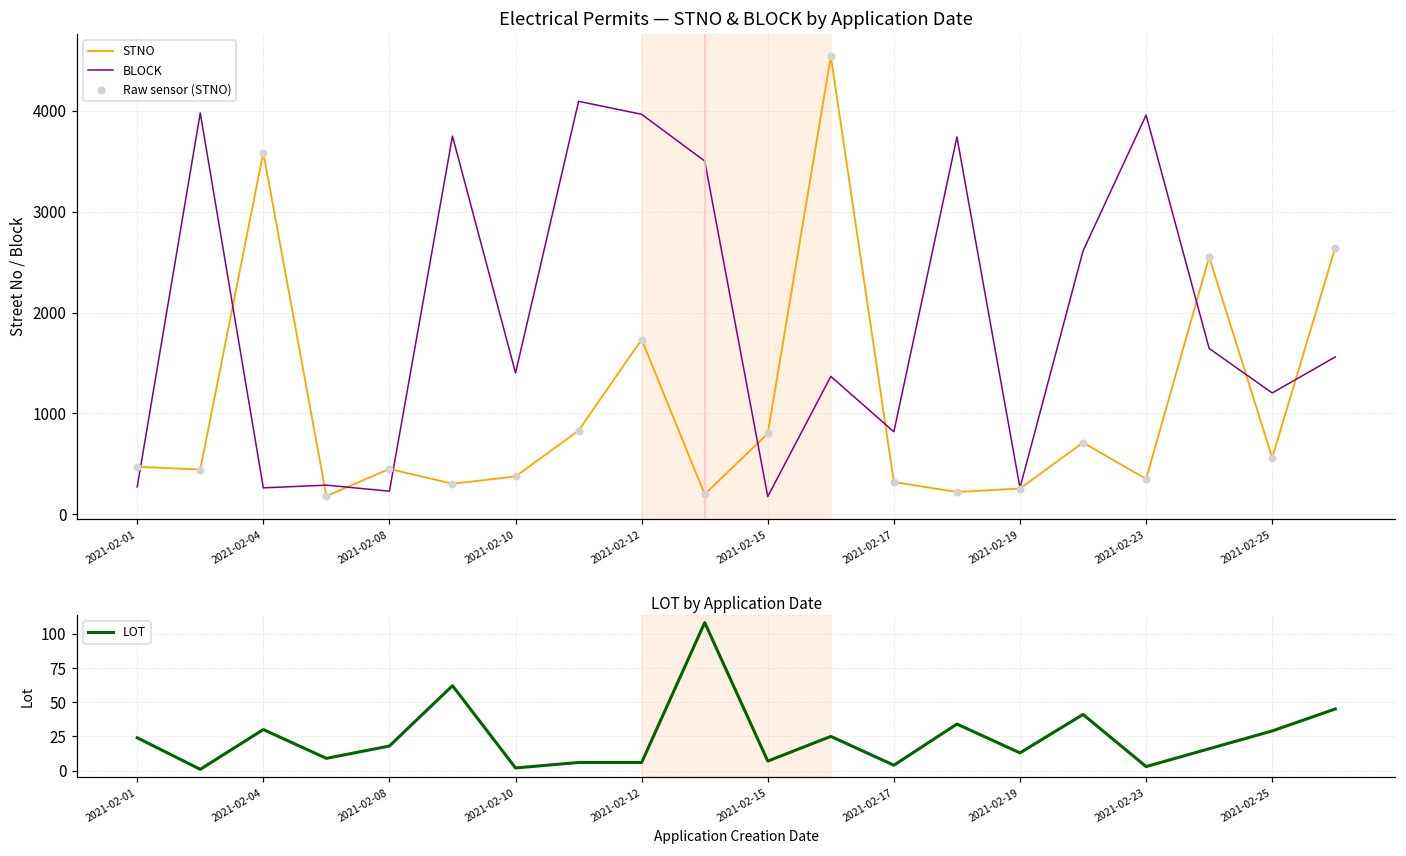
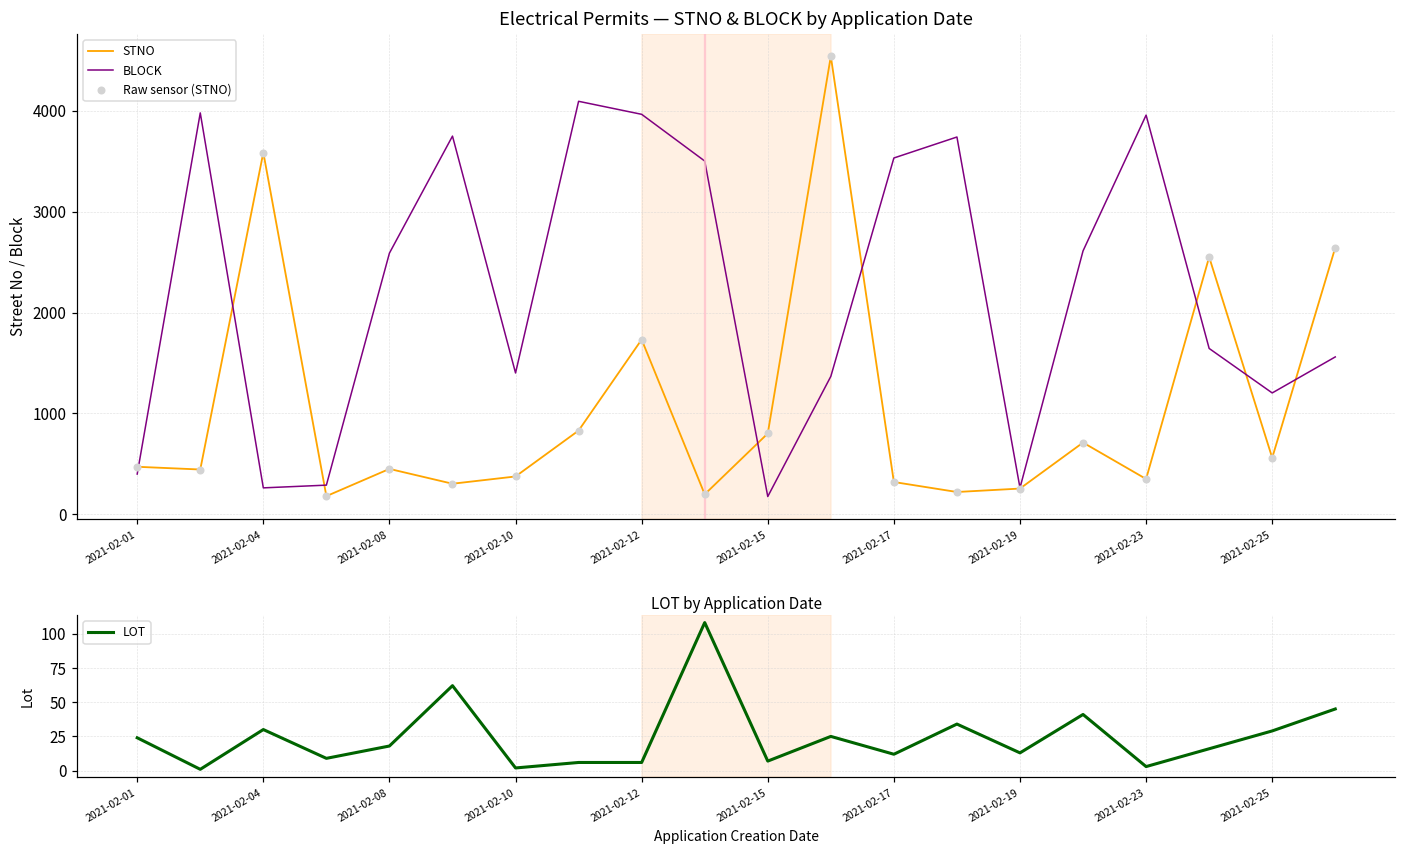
  {
    "Electrical Permits — STNO & BLOCK by Application Date": {
      "Raw sensor (STNO)": {
        "2021-02-01": 500,
        "2021-02-04": 3600,
        "2021-02-08": 500,
        "2021-02-10": 400,
        "2021-02-12": 1700,
        "2021-02-15": 800,
        "2021-02-17": 300,
        "2021-02-23": 400,
        "2021-02-25": 600
      },
      "BLOCK": {
-       "2021-02-01": 300,
+       "2021-02-01": 400,
        "2021-02-04": 300,
-       "2021-02-08": 200,
+       "2021-02-08": 2600,
        "2021-02-10": 1400,
        "2021-02-12": 4000,
        "2021-02-15": 200,
-       "2021-02-17": 800,
+       "2021-02-17": 3500,
        "2021-02-23": 4000,
        "2021-02-25": 1200
      }
    },
    "LOT by Application Date": {
      "2021-02-01": 24,
      "2021-02-04": 30,
      "2021-02-08": 18,
      "2021-02-10": 2,
      "2021-02-12": 6,
      "2021-02-15": 7,
-     "2021-02-17": 4,
+     "2021-02-17": 12,
      "2021-02-19": 13,
      "2021-02-23": 3,
      "2021-02-25": 29
    }
  }
